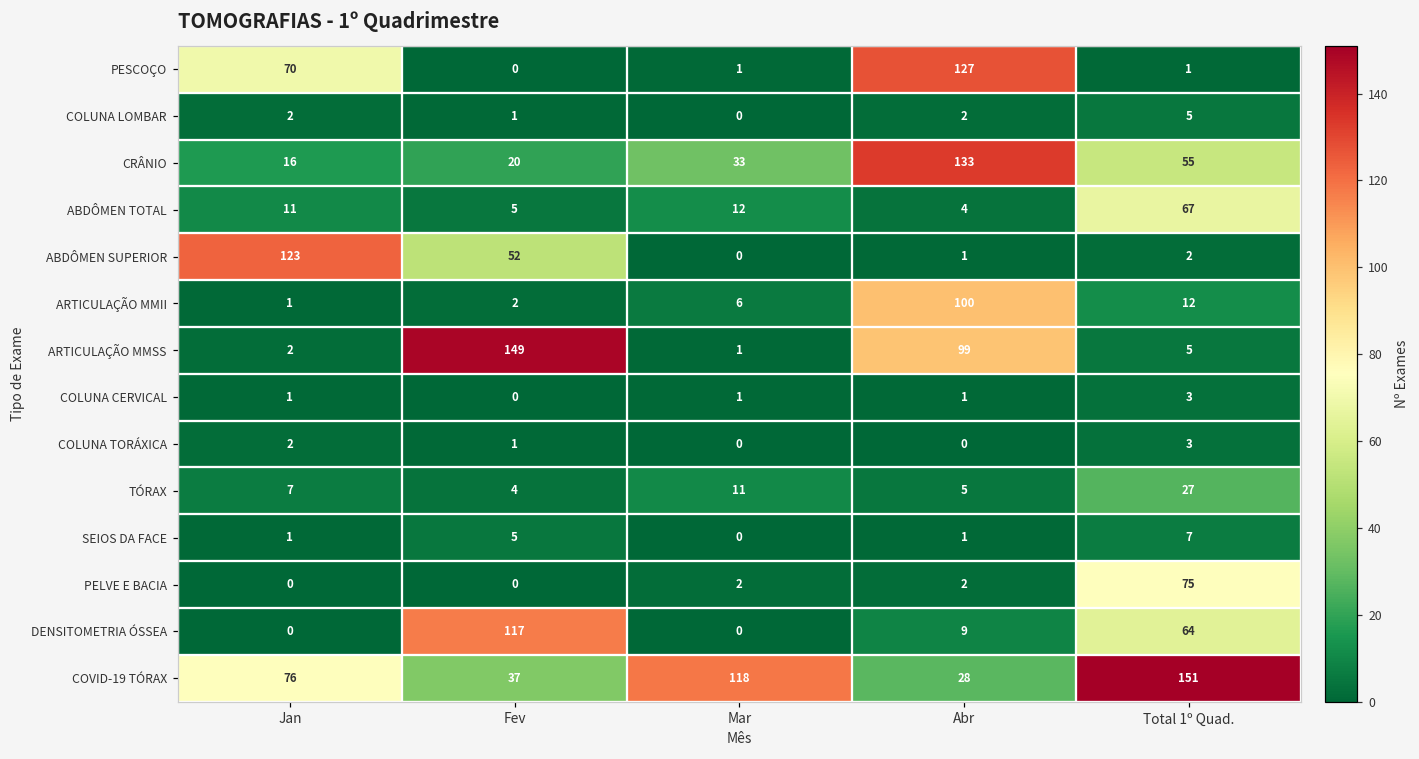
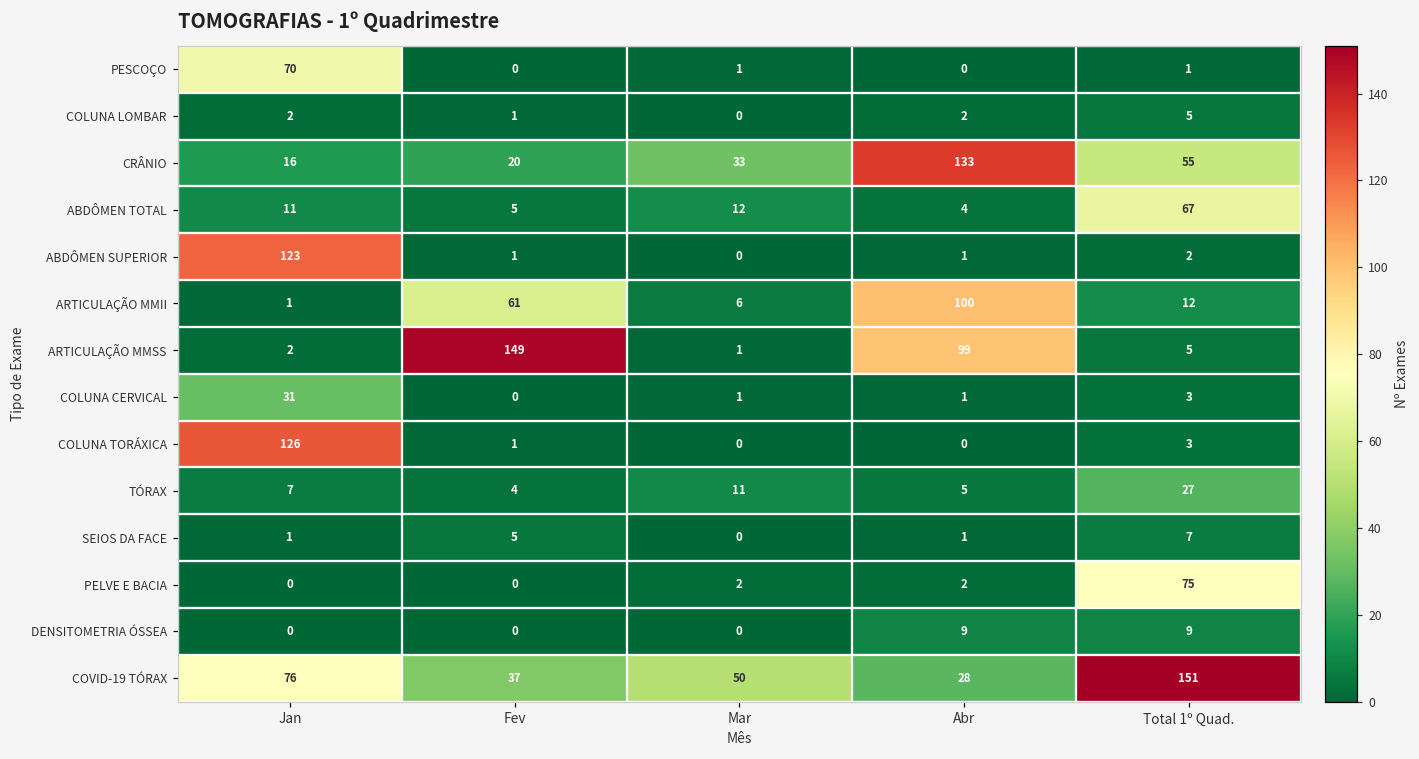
  {
    "PESCOÇO": {
      "Jan": 70,
      "Fev": 0,
      "Mar": 1,
-     "Abr": 127,
+     "Abr": 0,
      "Total 1º Quad.": 1
    },
    "COLUNA LOMBAR": {
      "Jan": 2,
      "Fev": 1,
      "Mar": 0,
      "Abr": 2,
      "Total 1º Quad.": 5
    },
    "CRÂNIO": {
      "Jan": 16,
      "Fev": 20,
      "Mar": 33,
      "Abr": 133,
      "Total 1º Quad.": 55
    },
    "ABDÔMEN TOTAL": {
      "Jan": 11,
      "Fev": 5,
      "Mar": 12,
      "Abr": 4,
      "Total 1º Quad.": 67
    },
    "ABDÔMEN SUPERIOR": {
      "Jan": 123,
-     "Fev": 52,
+     "Fev": 1,
      "Mar": 0,
      "Abr": 1,
      "Total 1º Quad.": 2
    },
    "ARTICULAÇÃO MMII": {
      "Jan": 1,
-     "Fev": 2,
+     "Fev": 61,
      "Mar": 6,
      "Abr": 100,
      "Total 1º Quad.": 12
    },
    "ARTICULAÇÃO MMSS": {
      "Jan": 2,
      "Fev": 149,
      "Mar": 1,
      "Abr": 99,
      "Total 1º Quad.": 5
    },
    "COLUNA CERVICAL": {
-     "Jan": 1,
+     "Jan": 31,
      "Fev": 0,
      "Mar": 1,
      "Abr": 1,
      "Total 1º Quad.": 3
    },
    "COLUNA TORÁXICA": {
-     "Jan": 2,
+     "Jan": 126,
      "Fev": 1,
      "Mar": 0,
      "Abr": 0,
      "Total 1º Quad.": 3
    },
    "TÓRAX": {
      "Jan": 7,
      "Fev": 4,
      "Mar": 11,
      "Abr": 5,
      "Total 1º Quad.": 27
    },
    "SEIOS DA FACE": {
      "Jan": 1,
      "Fev": 5,
      "Mar": 0,
      "Abr": 1,
      "Total 1º Quad.": 7
    },
    "PELVE E BACIA": {
      "Jan": 0,
      "Fev": 0,
      "Mar": 2,
      "Abr": 2,
      "Total 1º Quad.": 75
    },
    "DENSITOMETRIA ÓSSEA": {
      "Jan": 0,
-     "Fev": 117,
+     "Fev": 0,
      "Mar": 0,
      "Abr": 9,
-     "Total 1º Quad.": 64
+     "Total 1º Quad.": 9
    },
    "COVID-19 TÓRAX": {
      "Jan": 76,
      "Fev": 37,
-     "Mar": 118,
+     "Mar": 50,
      "Abr": 28,
      "Total 1º Quad.": 151
    }
  }
